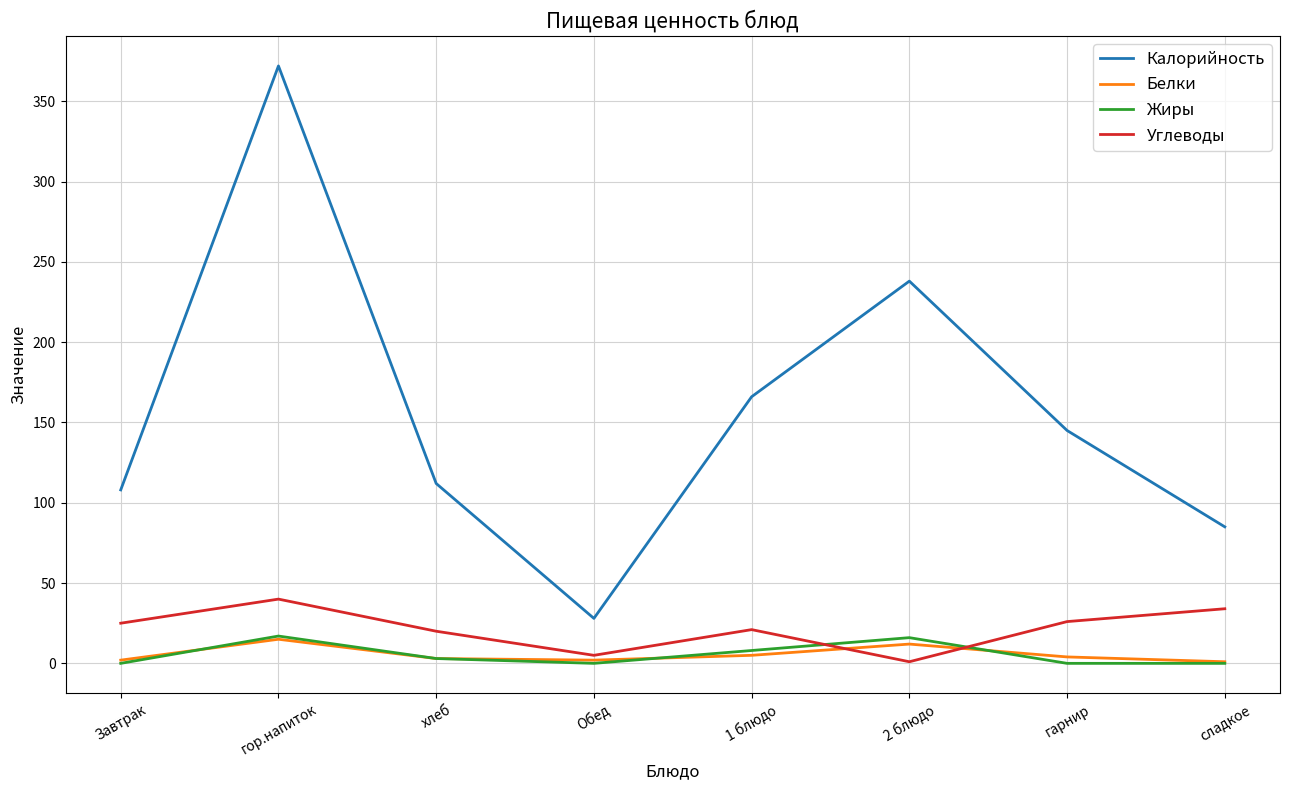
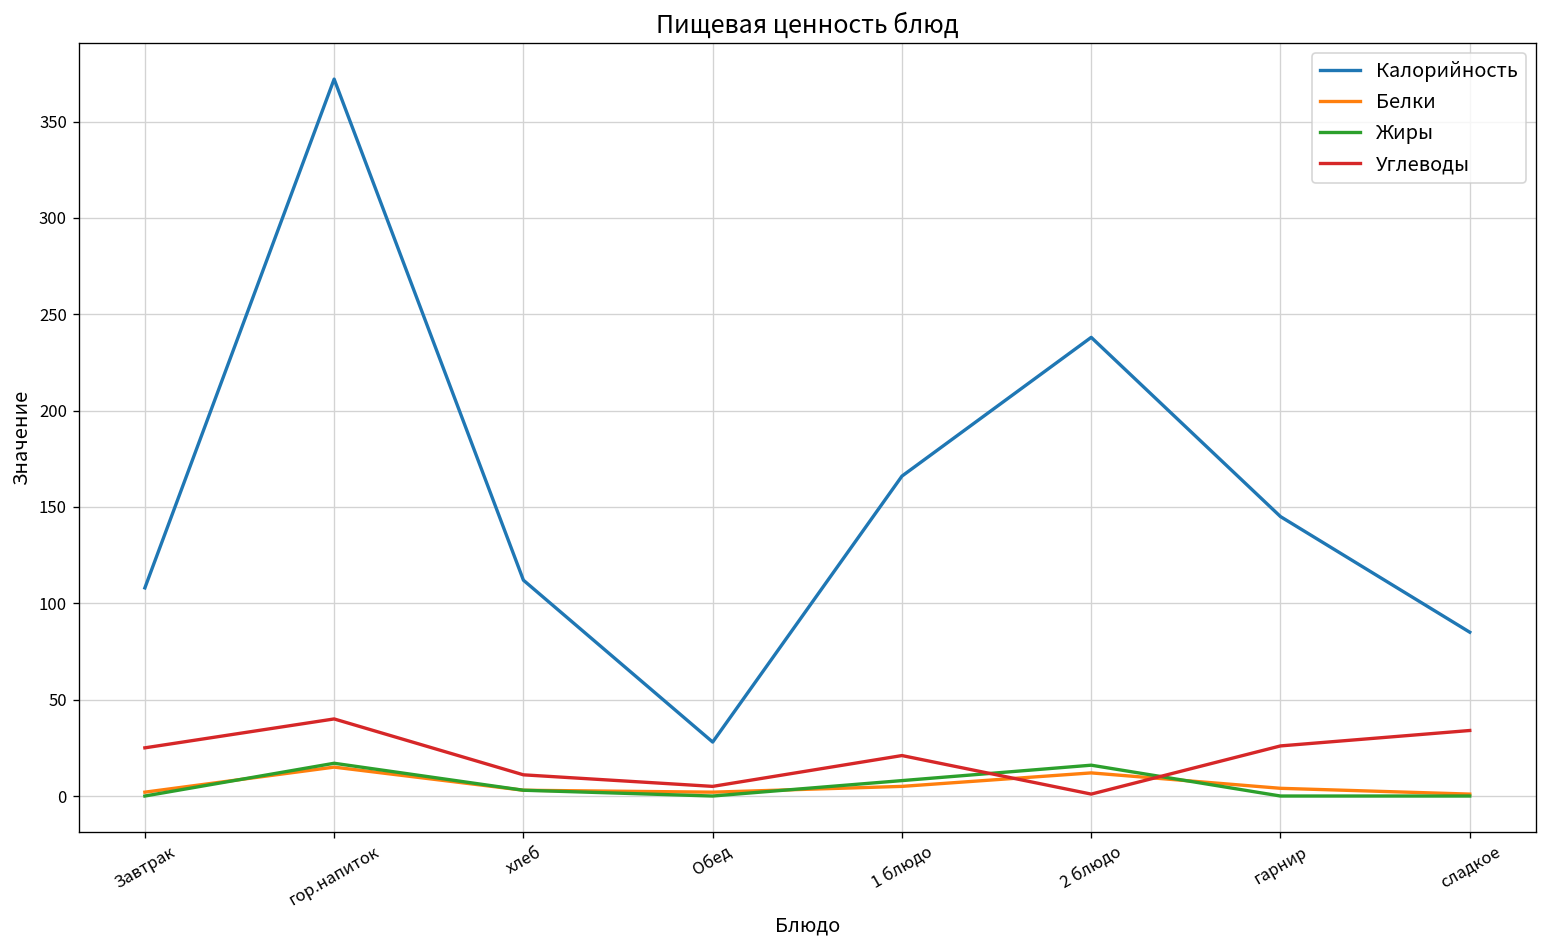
  {
    "Калорийность": {
      "Завтрак": 108,
      "гор.напиток": 372,
      "хлеб": 112,
      "Обед": 28,
      "1 блюдо": 166,
      "2 блюдо": 238,
      "гарнир": 145,
      "сладкое": 85
    },
    "Белки": {
      "Завтрак": 2,
      "гор.напиток": 15,
      "Обед": 2,
      "1 блюдо": 5,
      "2 блюдо": 12,
      "гарнир": 4
    },
    "Жиры": {
      "Завтрак": 0,
      "гор.напиток": 17,
      "Обед": 0,
      "1 блюдо": 8,
      "2 блюдо": 16,
      "гарнир": 0
    },
    "Углеводы": {
      "Завтрак": 25,
      "гор.напиток": 40,
-     "хлеб": 20,
+     "хлеб": 11,
      "Обед": 5,
      "1 блюдо": 21,
      "2 блюдо": 1,
      "гарнир": 26,
      "сладкое": 34
    }
  }
